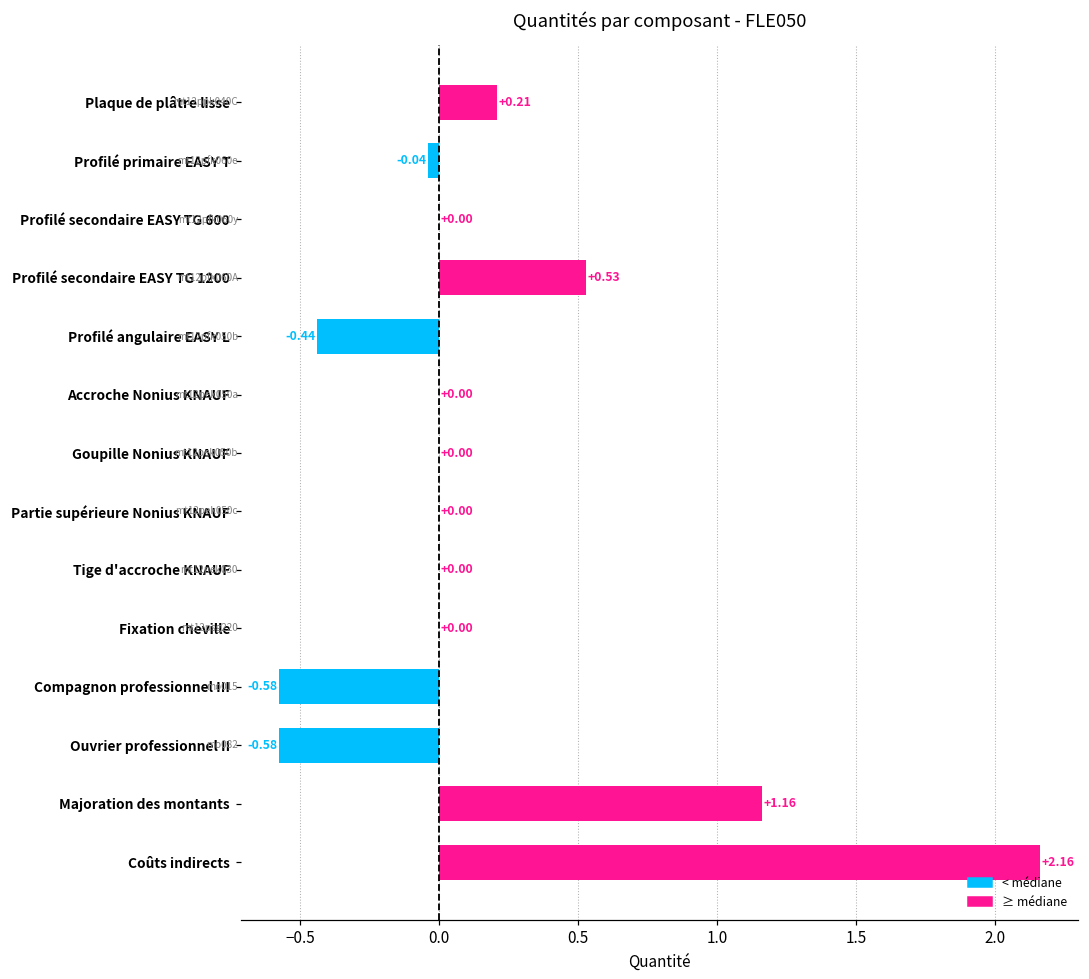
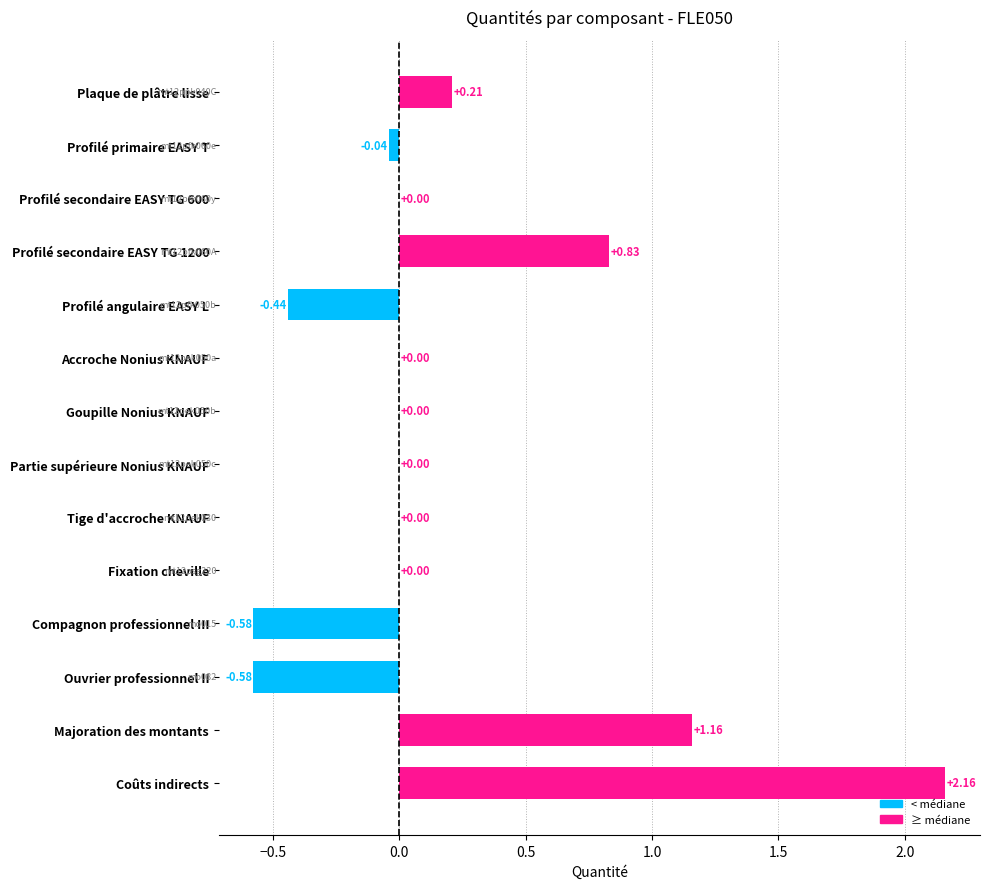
  {
    "Plaque de plâtre lisse": "+0.21",
    "Profilé primaire EASY T": "-0.04",
    "Profilé secondaire EASY TG 600": "+0.00",
-   "Profilé secondaire EASY TG 1200": "+0.53",
+   "Profilé secondaire EASY TG 1200": "+0.83",
    "Profilé angulaire EASY L": "-0.44",
    "Accroche Nonius KNAUF": "+0.00",
    "Goupille Nonius KNAUF": "+0.00",
    "Partie supérieure Nonius KNAUF": "+0.00",
    "Tige d'accroche KNAUF": "+0.00",
    "Fixation cheville": "+0.00",
    "Compagnon professionnel III": "-0.58",
    "Ouvrier professionnel II": "-0.58",
    "Majoration des montants": "+1.16",
    "Coûts indirects": "+2.16"
  }
